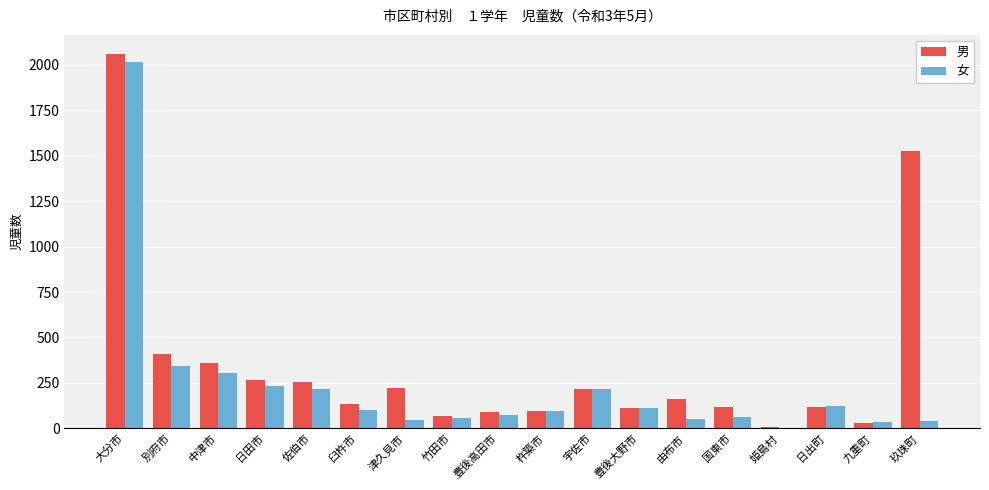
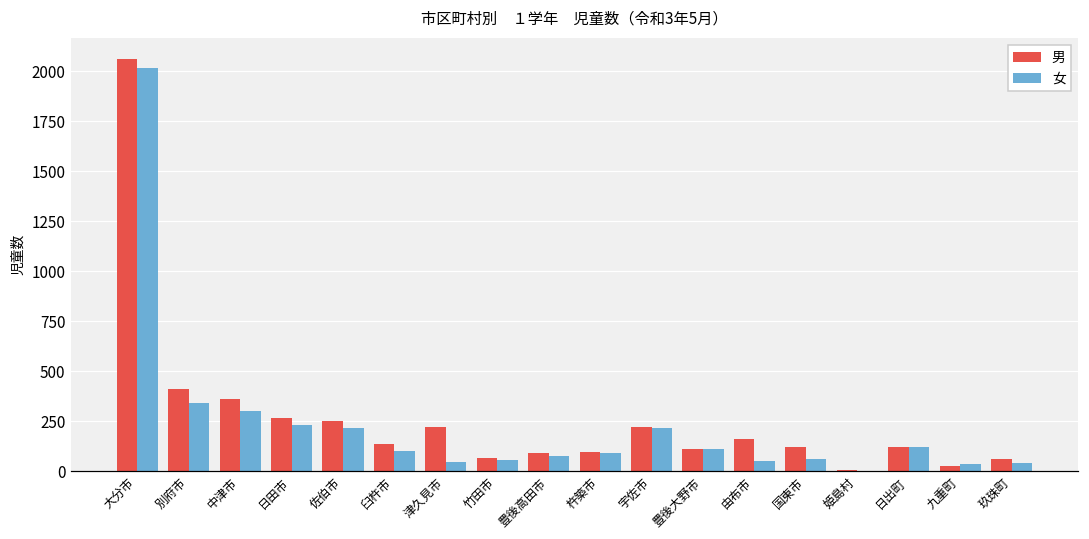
  {
    "男": {
      "大分市": 2060,
      "別府市": 410,
      "中津市": 360,
      "日田市": 270,
      "佐伯市": 250,
      "臼杵市": 140,
      "津久見市": 220,
      "竹田市": 70,
      "豊後高田市": 90,
      "杵築市": 90,
      "宇佐市": 220,
      "豊後大野市": 110,
      "由布市": 160,
      "国東市": 120,
      "日出町": 120,
      "九重町": 30,
-     "玖珠町": 1520
+     "玖珠町": 60
    },
    "女": {
      "大分市": 2020,
      "別府市": 340,
      "中津市": 300,
      "日田市": 230,
      "佐伯市": 220,
      "臼杵市": 100,
      "津久見市": 50,
      "竹田市": 60,
      "豊後高田市": 80,
      "杵築市": 90,
      "宇佐市": 220,
      "豊後大野市": 110,
      "由布市": 50,
      "国東市": 60,
      "日出町": 120,
      "九重町": 40,
      "玖珠町": 40
    }
  }
